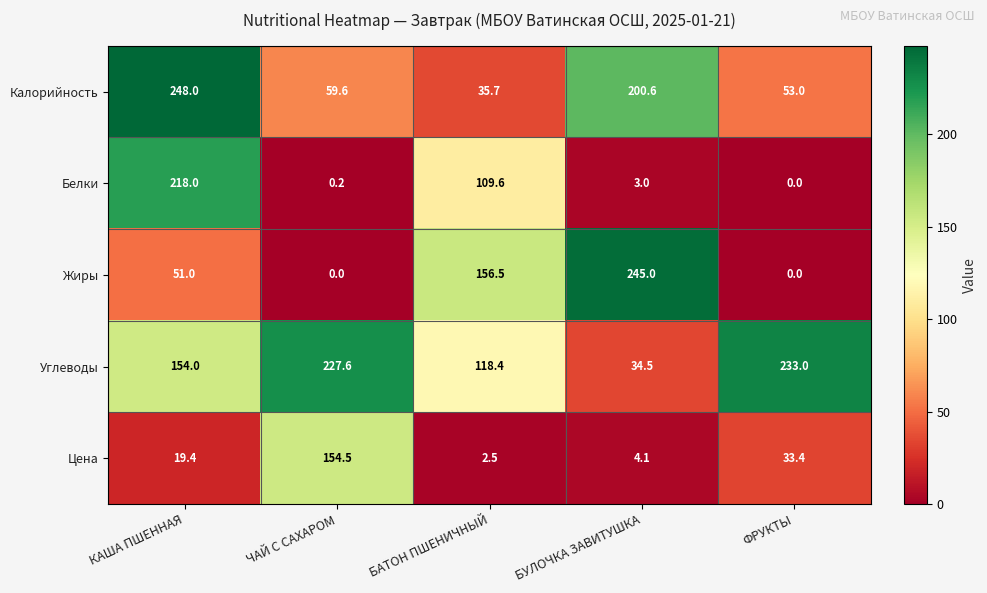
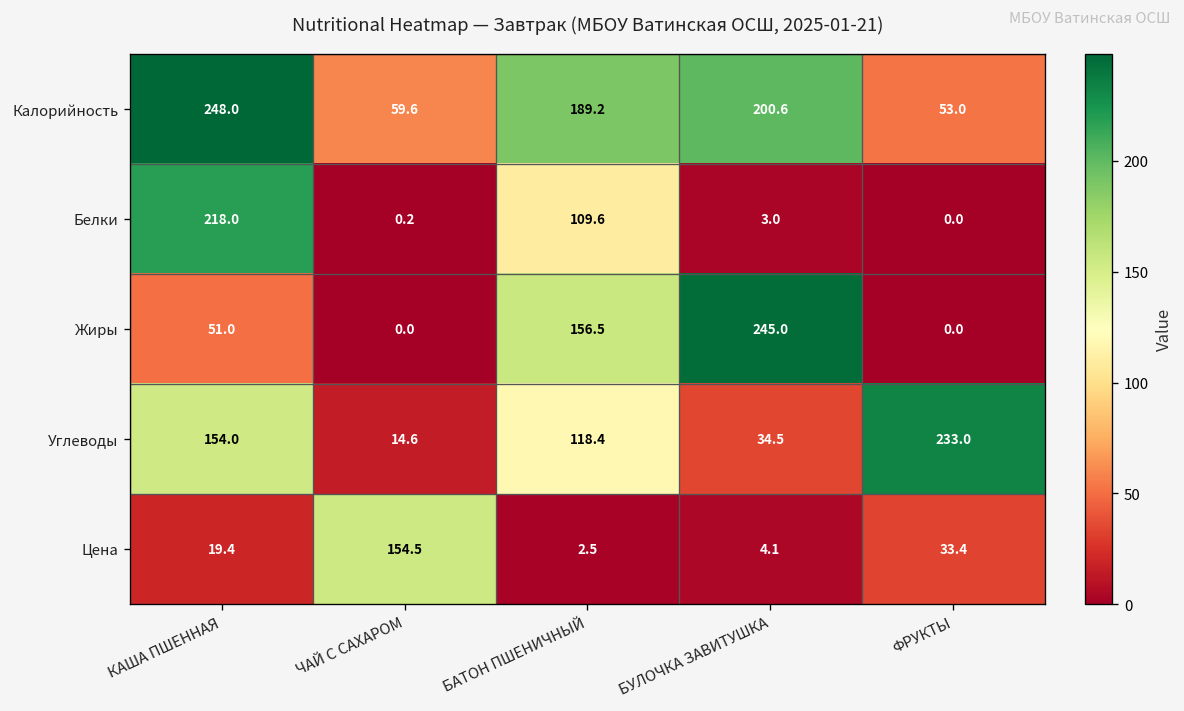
  {
    "Калорийность": {
      "КАША ПШЕННАЯ": 248.0,
      "ЧАЙ С САХАРОМ": 59.6,
-     "БАТОН ПШЕНИЧНЫЙ": 35.7,
+     "БАТОН ПШЕНИЧНЫЙ": 189.2,
      "БУЛОЧКА ЗАВИТУШКА": 200.6,
      "ФРУКТЫ": 53.0
    },
    "Белки": {
      "КАША ПШЕННАЯ": 218.0,
      "ЧАЙ С САХАРОМ": 0.2,
      "БАТОН ПШЕНИЧНЫЙ": 109.6,
      "БУЛОЧКА ЗАВИТУШКА": 3.0,
      "ФРУКТЫ": 0.0
    },
    "Жиры": {
      "КАША ПШЕННАЯ": 51.0,
      "ЧАЙ С САХАРОМ": 0.0,
      "БАТОН ПШЕНИЧНЫЙ": 156.5,
      "БУЛОЧКА ЗАВИТУШКА": 245.0,
      "ФРУКТЫ": 0.0
    },
    "Углеводы": {
      "КАША ПШЕННАЯ": 154.0,
-     "ЧАЙ С САХАРОМ": 227.6,
+     "ЧАЙ С САХАРОМ": 14.6,
      "БАТОН ПШЕНИЧНЫЙ": 118.4,
      "БУЛОЧКА ЗАВИТУШКА": 34.5,
      "ФРУКТЫ": 233.0
    },
    "Цена": {
      "КАША ПШЕННАЯ": 19.4,
      "ЧАЙ С САХАРОМ": 154.5,
      "БАТОН ПШЕНИЧНЫЙ": 2.5,
      "БУЛОЧКА ЗАВИТУШКА": 4.1,
      "ФРУКТЫ": 33.4
    }
  }
